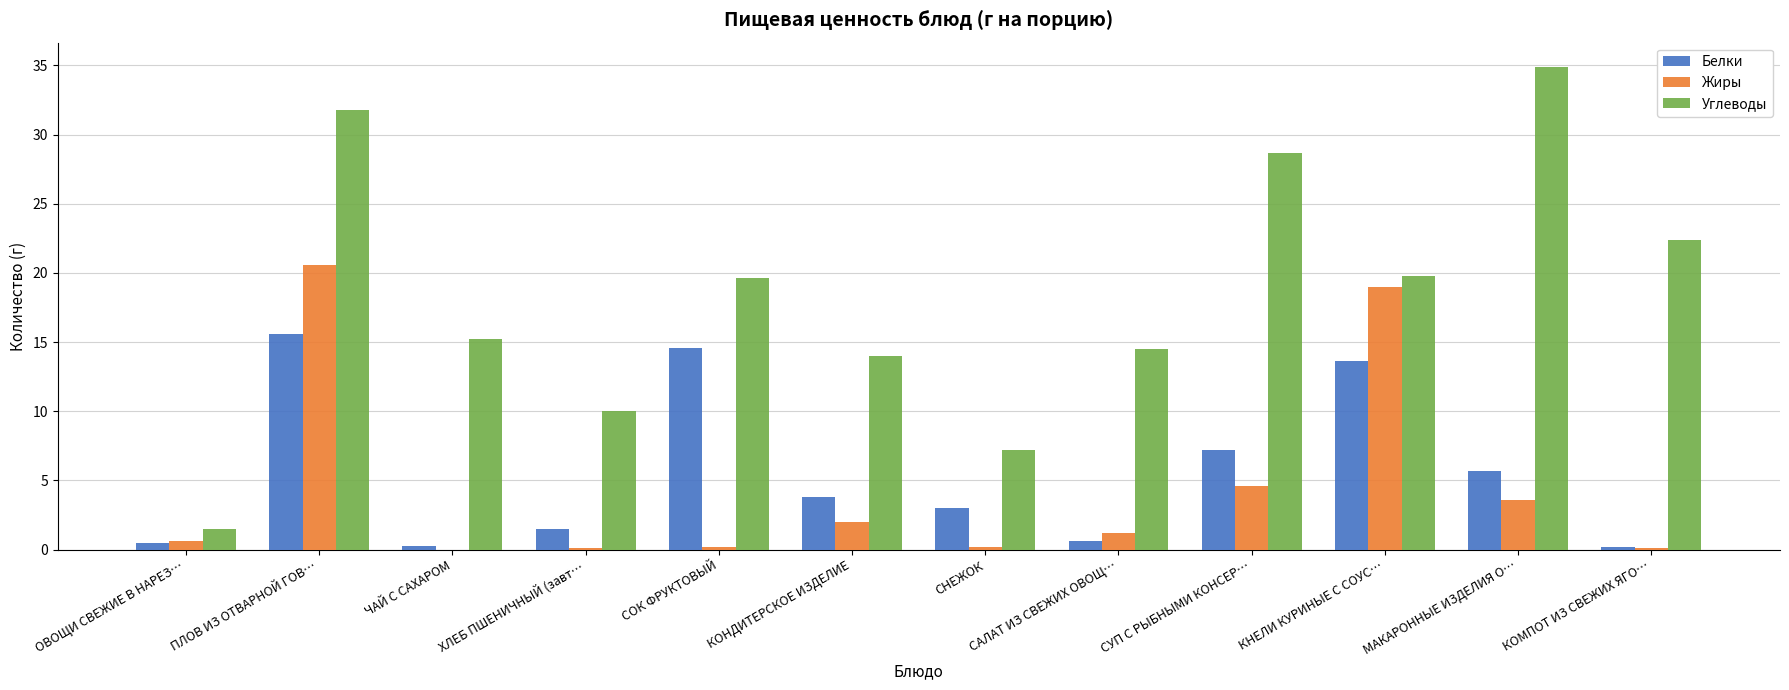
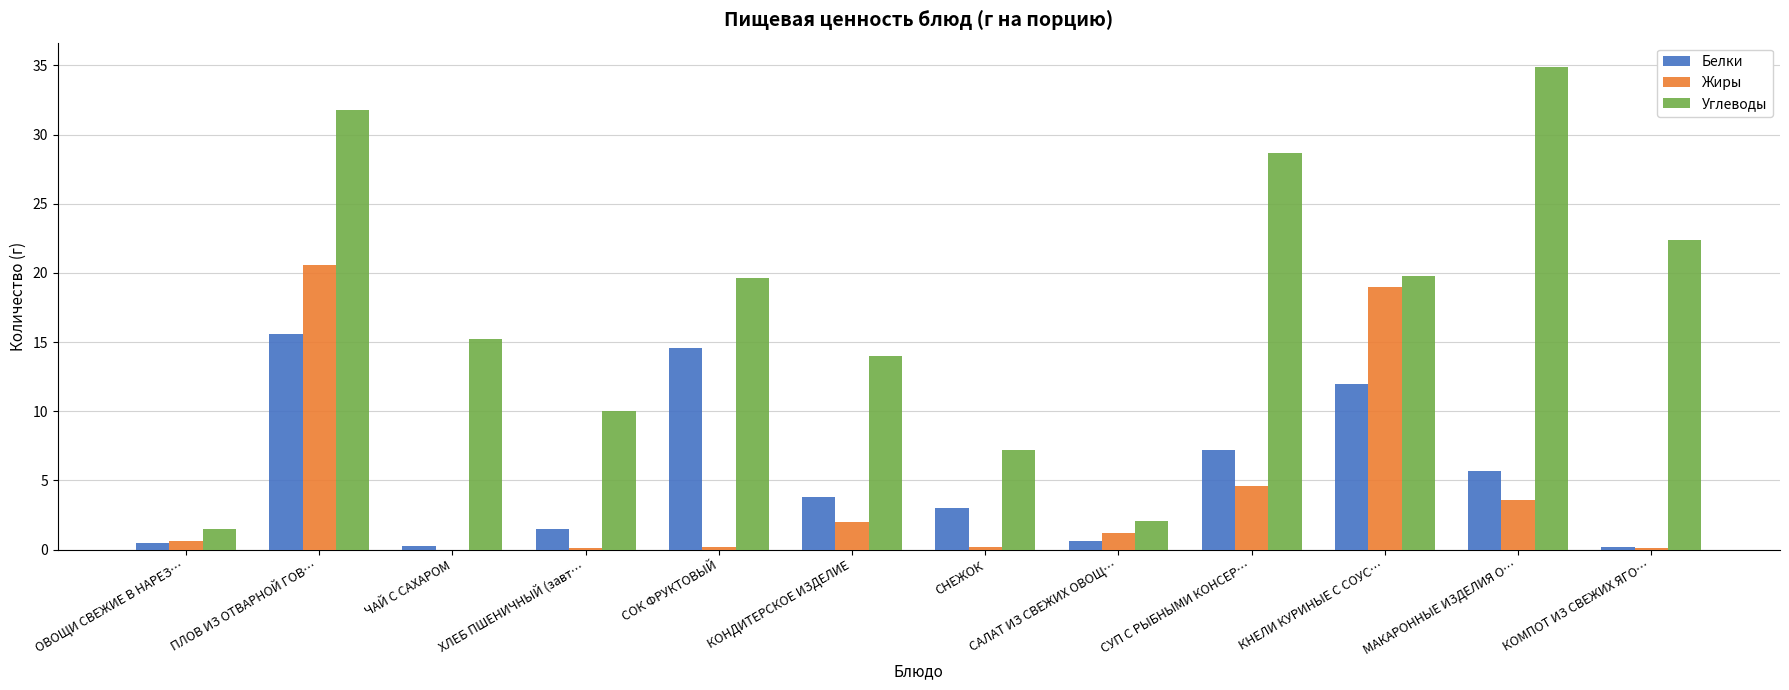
  {
    "Белки": {
      "ОВОЩИ СВЕЖИЕ В НАРЕЗ…": 0.5,
      "ПЛОВ ИЗ ОТВАРНОЙ ГОВ…": 15.6,
      "ЧАЙ С САХАРОМ": 0.3,
      "ХЛЕБ ПШЕНИЧНЫЙ (завт…": 1.5,
      "СОК ФРУКТОВЫЙ": 14.6,
      "КОНДИТЕРСКОЕ ИЗДЕЛИЕ": 3.8,
      "СНЕЖОК": 3.0,
      "САЛАТ ИЗ СВЕЖИХ ОВОЩ…": 0.6,
      "СУП С РЫБНЫМИ КОНСЕР…": 7.2,
-     "КНЕЛИ КУРИНЫЕ С СОУС…": 13.6,
+     "КНЕЛИ КУРИНЫЕ С СОУС…": 12.0,
      "МАКАРОННЫЕ ИЗДЕЛИЯ О…": 5.7,
      "КОМПОТ ИЗ СВЕЖИХ ЯГО…": 0.2
    },
    "Жиры": {
      "ОВОЩИ СВЕЖИЕ В НАРЕЗ…": 0.6,
      "ПЛОВ ИЗ ОТВАРНОЙ ГОВ…": 20.6,
      "ЧАЙ С САХАРОМ": 0.0,
      "СОК ФРУКТОВЫЙ": 0.2,
      "КОНДИТЕРСКОЕ ИЗДЕЛИЕ": 2.0,
      "СНЕЖОК": 0.2,
      "САЛАТ ИЗ СВЕЖИХ ОВОЩ…": 1.2,
      "СУП С РЫБНЫМИ КОНСЕР…": 4.6,
      "КНЕЛИ КУРИНЫЕ С СОУС…": 19.0,
      "МАКАРОННЫЕ ИЗДЕЛИЯ О…": 3.6
    },
    "Углеводы": {
      "ОВОЩИ СВЕЖИЕ В НАРЕЗ…": 1.5,
      "ПЛОВ ИЗ ОТВАРНОЙ ГОВ…": 31.8,
      "ЧАЙ С САХАРОМ": 15.2,
      "ХЛЕБ ПШЕНИЧНЫЙ (завт…": 10.0,
      "СОК ФРУКТОВЫЙ": 19.6,
      "КОНДИТЕРСКОЕ ИЗДЕЛИЕ": 14.0,
      "СНЕЖОК": 7.2,
-     "САЛАТ ИЗ СВЕЖИХ ОВОЩ…": 14.5,
+     "САЛАТ ИЗ СВЕЖИХ ОВОЩ…": 2.1,
      "СУП С РЫБНЫМИ КОНСЕР…": 28.7,
      "КНЕЛИ КУРИНЫЕ С СОУС…": 19.8,
      "МАКАРОННЫЕ ИЗДЕЛИЯ О…": 34.9,
      "КОМПОТ ИЗ СВЕЖИХ ЯГО…": 22.4
    }
  }
